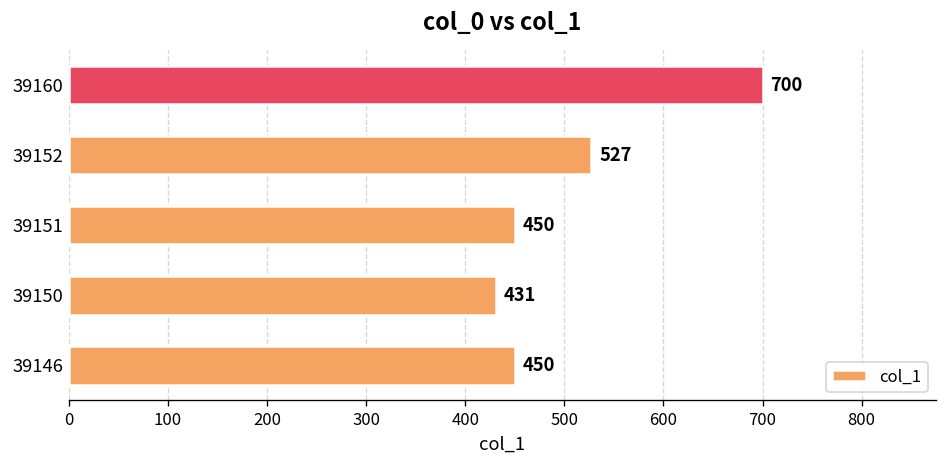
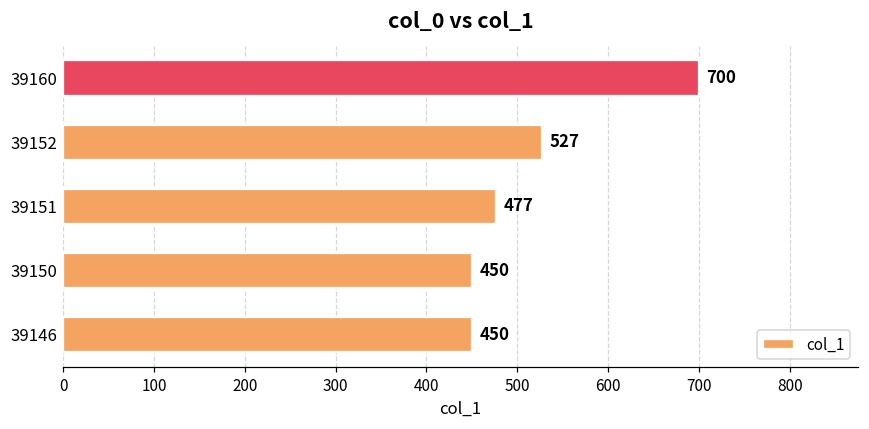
  {
    "39160": 700,
    "39152": 527,
-   "39151": 450,
-   "39150": 431,
+   "39151": 477,
+   "39150": 450,
    "39146": 450
  }
